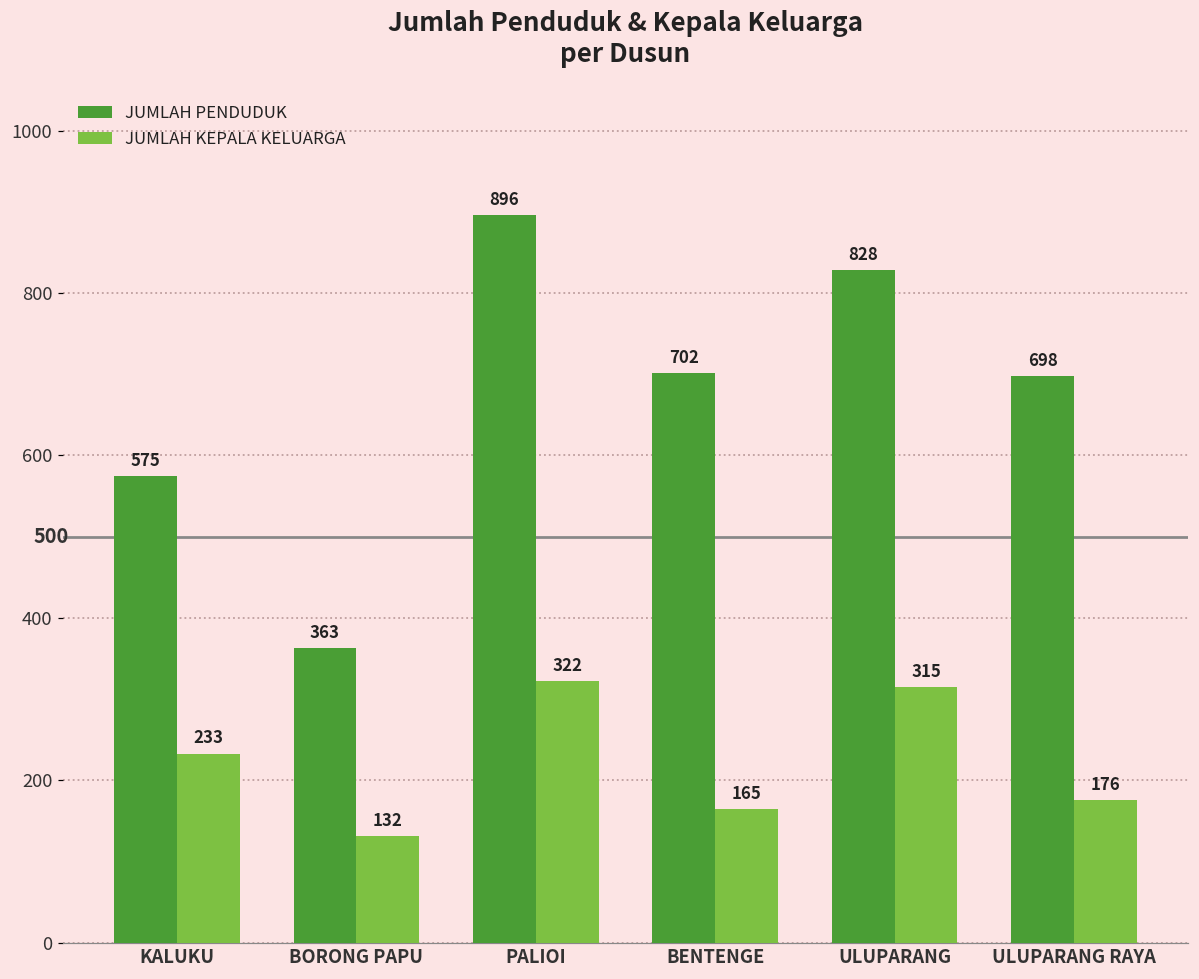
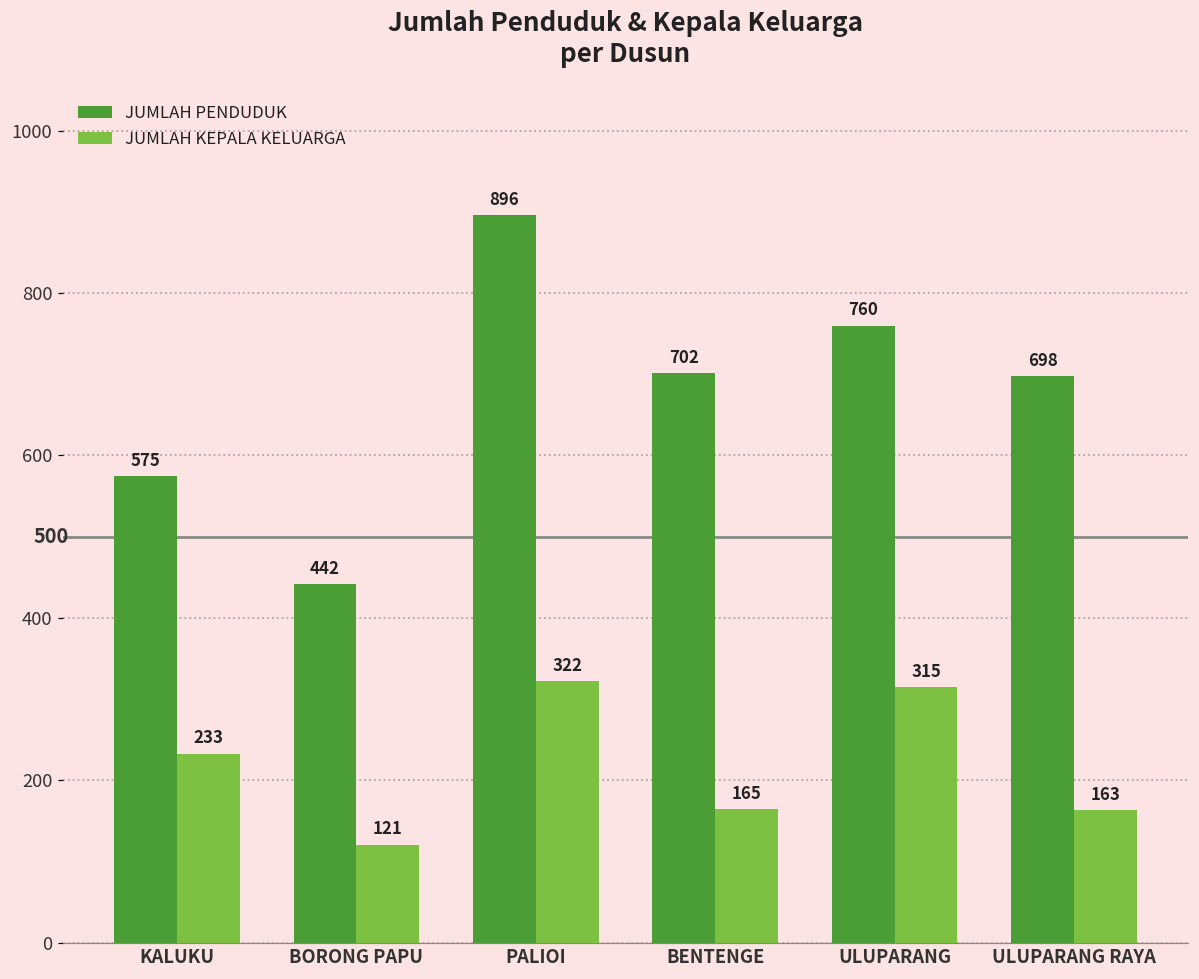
  {
    "JUMLAH PENDUDUK": {
      "KALUKU": 575,
-     "BORONG PAPU": 363,
+     "BORONG PAPU": 442,
      "PALIOI": 896,
      "BENTENGE": 702,
-     "ULUPARANG": 828,
+     "ULUPARANG": 760,
      "ULUPARANG RAYA": 698
    },
    "JUMLAH KEPALA KELUARGA": {
      "KALUKU": 233,
-     "BORONG PAPU": 132,
+     "BORONG PAPU": 121,
      "PALIOI": 322,
      "BENTENGE": 165,
      "ULUPARANG": 315,
-     "ULUPARANG RAYA": 176
+     "ULUPARANG RAYA": 163
    }
  }
